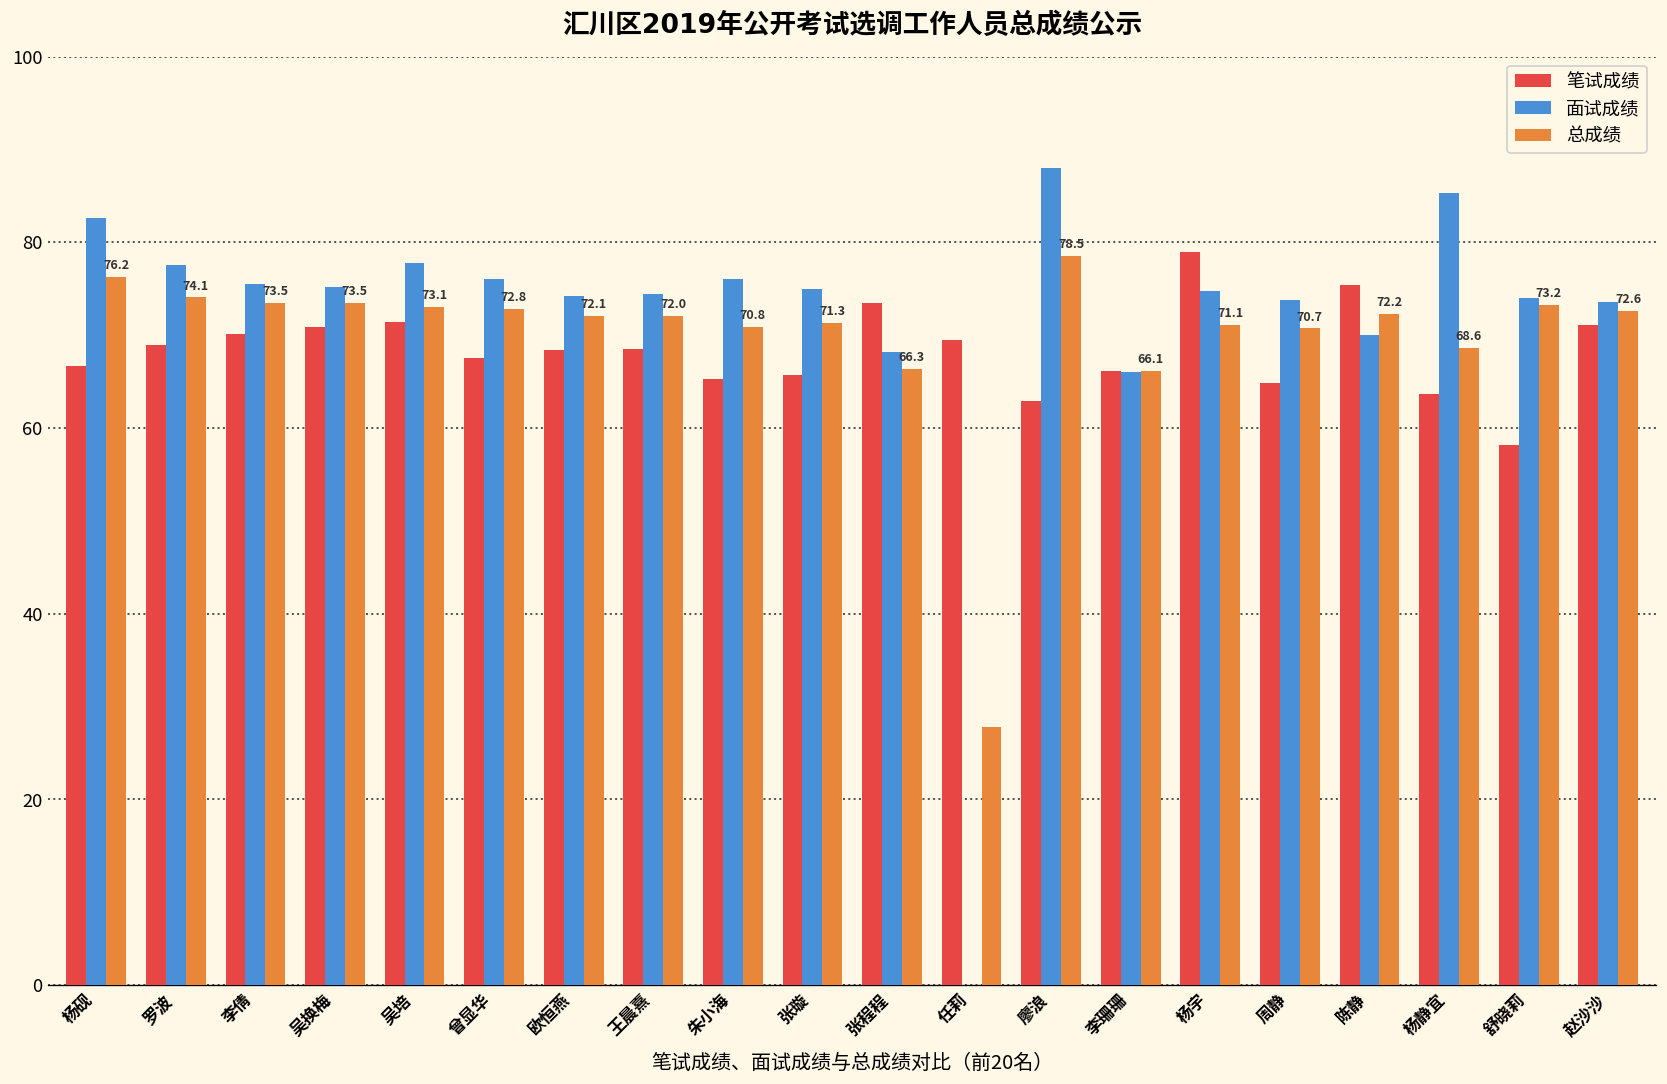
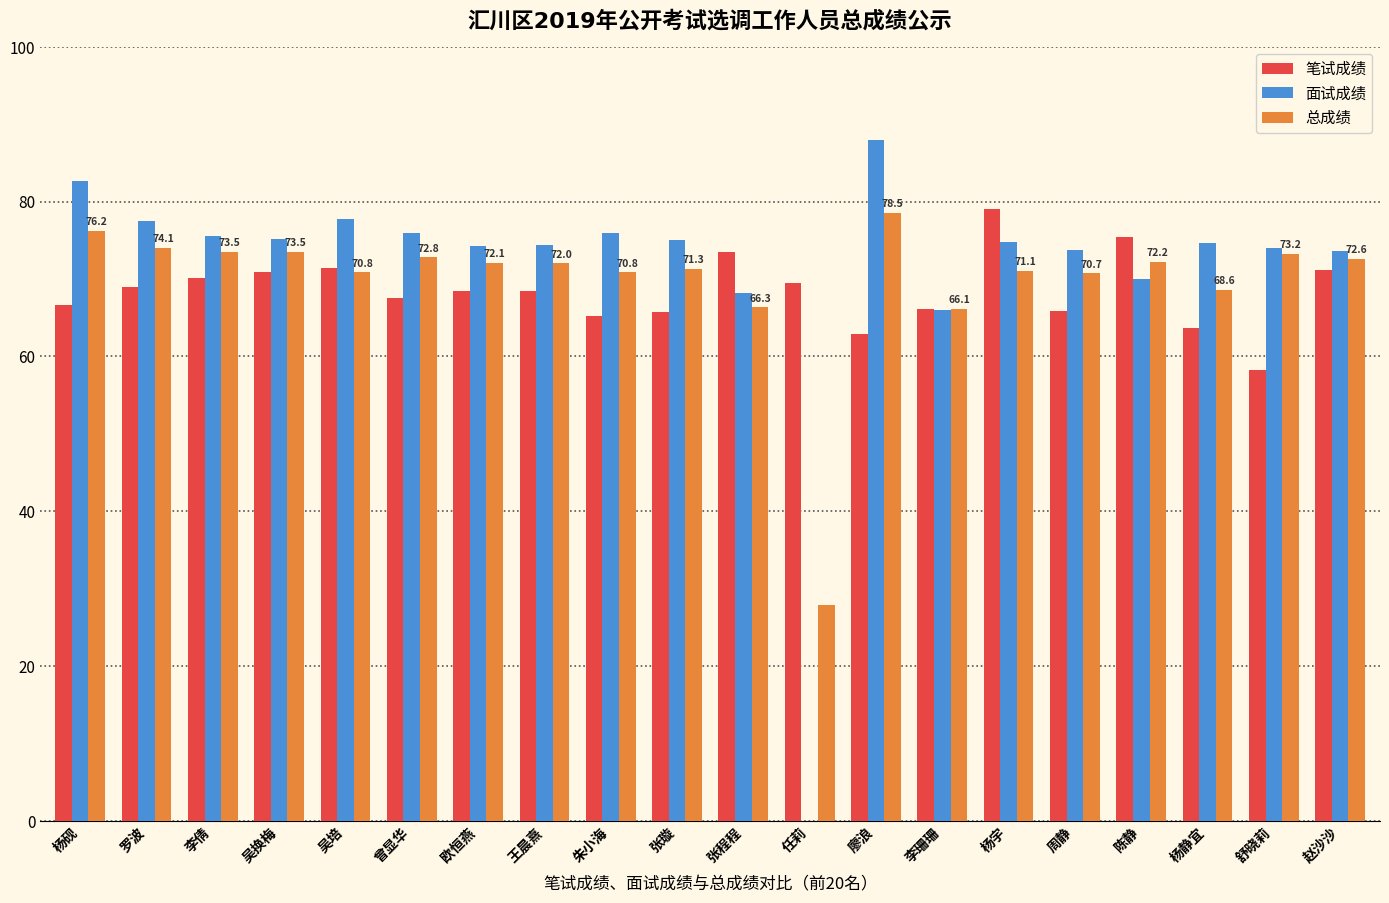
  {
    "笔试成绩": {
      "杨砚": 67,
      "罗波": 69,
      "李倩": 70,
      "吴换梅": 71,
      "吴培": 71,
      "曾显华": 68,
      "欧恒燕": 68,
      "王晨熹": 68,
      "朱小海": 65,
      "张璇": 66,
      "张程程": 73,
      "任莉": 70,
      "廖浪": 63,
      "杨宇": 79,
-     "周静": 65,
+     "周静": 66,
      "陈静": 75,
      "杨静宜": 64,
      "舒晓莉": 58,
      "赵沙沙": 71
    },
    "面试成绩": {
      "杨砚": 83,
      "罗波": 78,
      "李倩": 76,
      "吴换梅": 75,
      "吴培": 78,
      "曾显华": 76,
      "欧恒燕": 74,
      "王晨熹": 74,
      "朱小海": 76,
      "张璇": 75,
      "张程程": 68,
      "任莉": 0,
      "廖浪": 88,
      "李珊珊": 66,
      "杨宇": 75,
      "周静": 74,
      "陈静": 70,
-     "杨静宜": 85,
+     "杨静宜": 75,
      "舒晓莉": 74,
      "赵沙沙": 74
    },
    "总成绩": {
      "杨砚": 76.2,
      "罗波": 74.1,
      "李倩": 73.5,
      "吴换梅": 73.5,
-     "吴培": 73.1,
+     "吴培": 70.8,
      "曾显华": 72.8,
      "欧恒燕": 72.1,
      "王晨熹": 72.0,
      "朱小海": 70.8,
      "张璇": 71.3,
      "张程程": 66.3,
      "廖浪": 78.5,
      "李珊珊": 66.1,
      "杨宇": 71.1,
      "周静": 70.7,
      "陈静": 72.2,
      "杨静宜": 68.6,
      "舒晓莉": 73.2,
      "赵沙沙": 72.6
    }
  }
